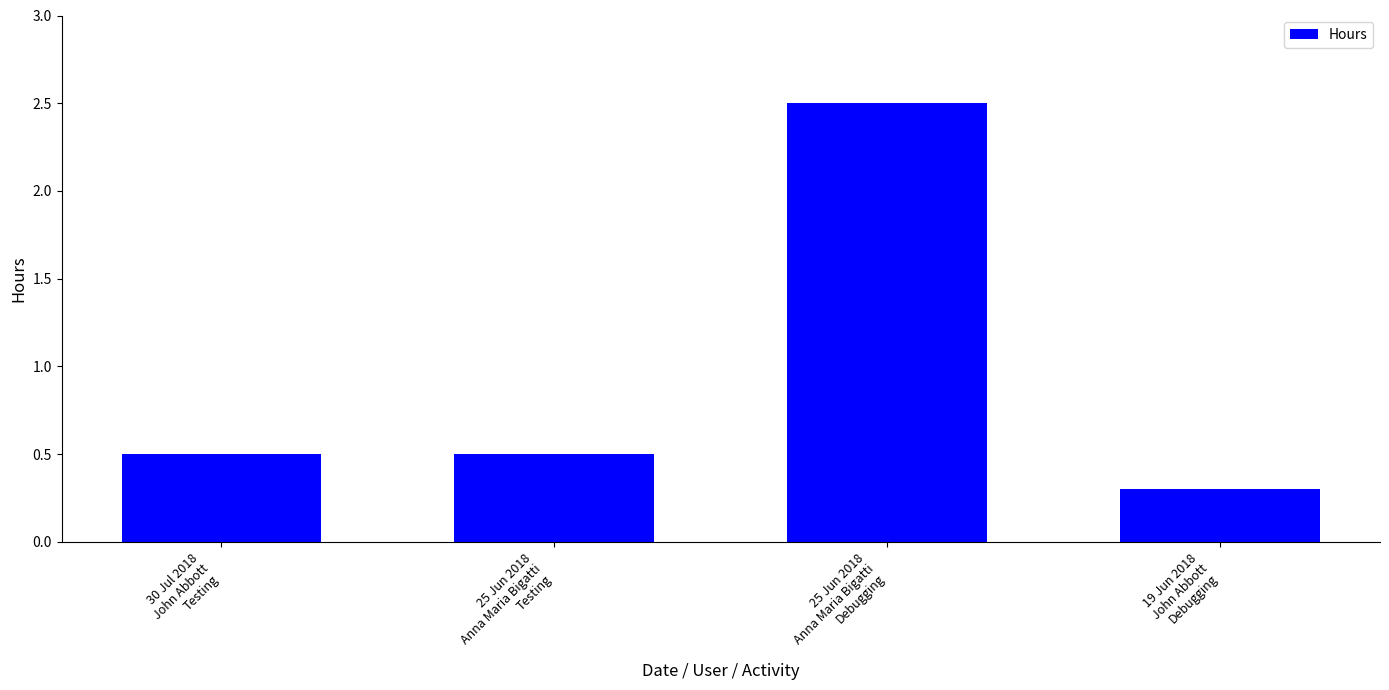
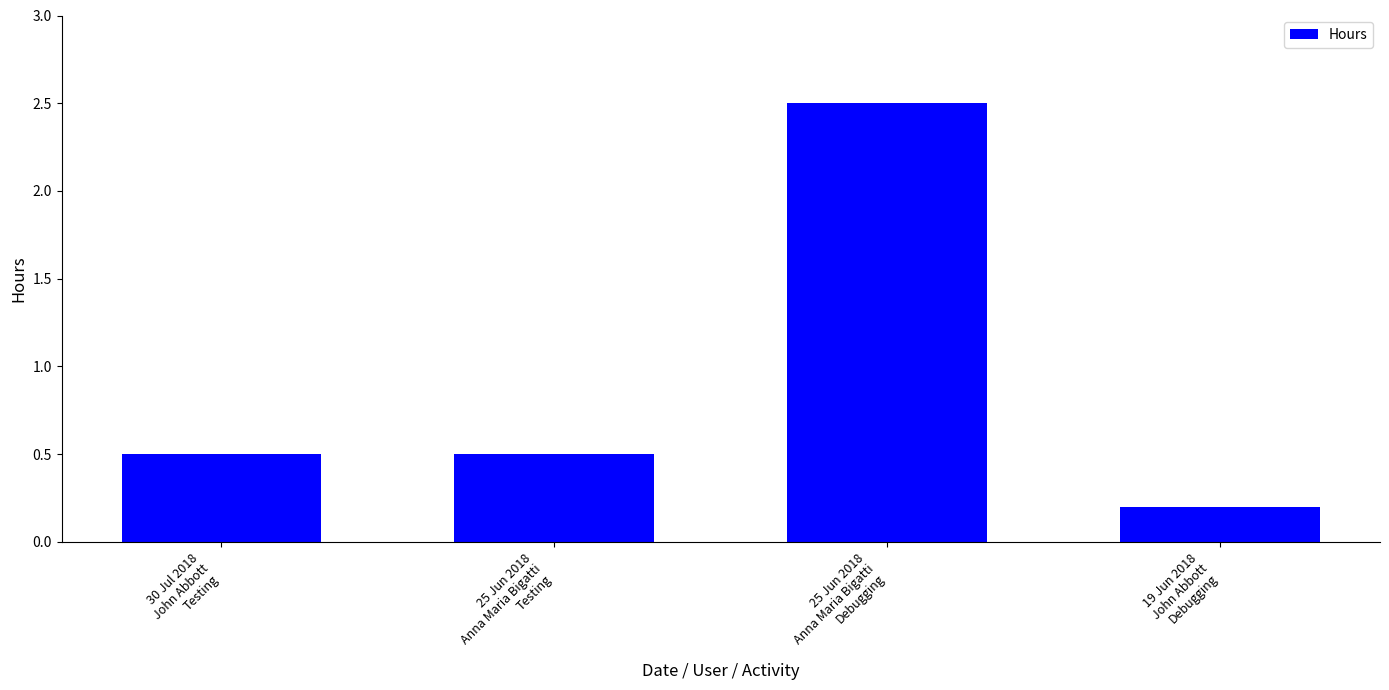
  {
    "30 Jul 2018 John Abbott Testing": 0.5,
    "25 Jun 2018 Anna Maria Bigatti Testing": 0.5,
    "25 Jun 2018 Anna Maria Bigatti Debugging": 2.5,
-   "19 Jun 2018 John Abbott Debugging": 0.3
+   "19 Jun 2018 John Abbott Debugging": 0.2
  }
